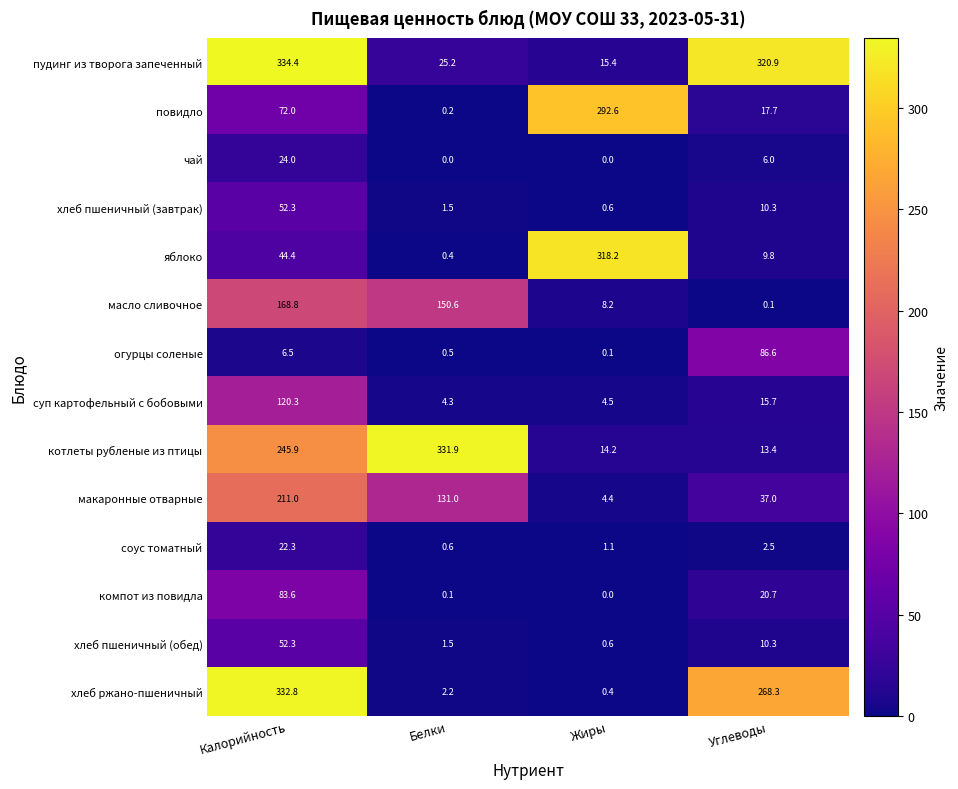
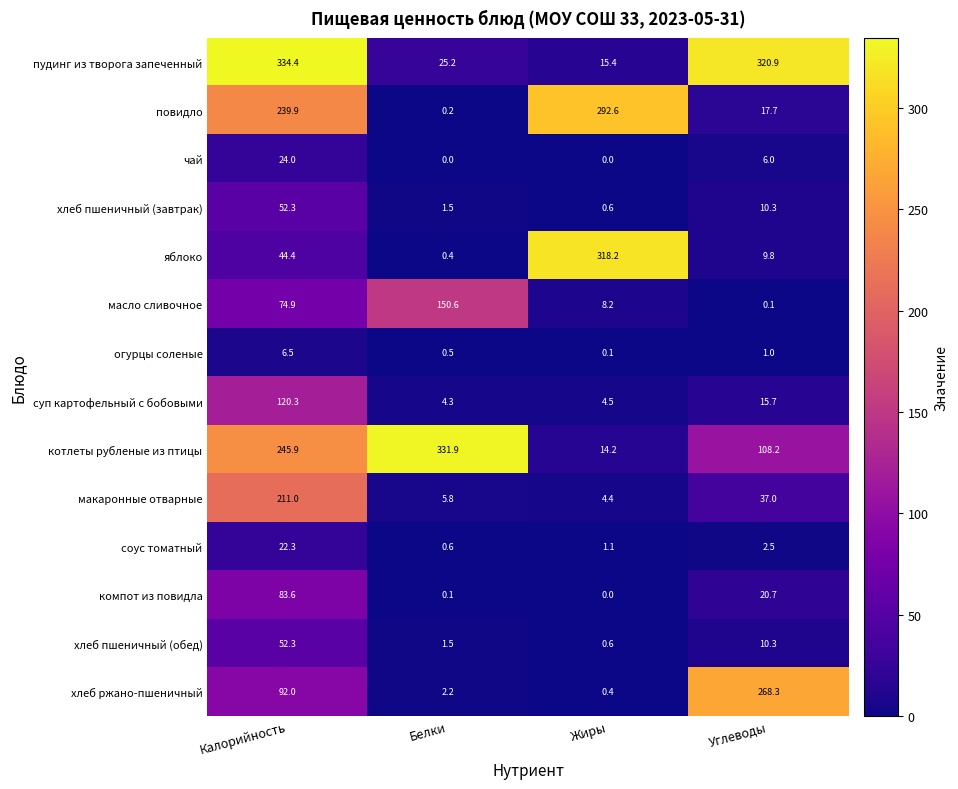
  {
    "пудинг из творога запеченный": {
      "Калорийность": 334.4,
      "Белки": 25.2,
      "Жиры": 15.4,
      "Углеводы": 320.9
    },
    "повидло": {
-     "Калорийность": 72.0,
+     "Калорийность": 239.9,
      "Белки": 0.2,
      "Жиры": 292.6,
      "Углеводы": 17.7
    },
    "чай": {
      "Калорийность": 24.0,
      "Белки": 0.0,
      "Жиры": 0.0,
      "Углеводы": 6.0
    },
    "хлеб пшеничный (завтрак)": {
      "Калорийность": 52.3,
      "Белки": 1.5,
      "Жиры": 0.6,
      "Углеводы": 10.3
    },
    "яблоко": {
      "Калорийность": 44.4,
      "Белки": 0.4,
      "Жиры": 318.2,
      "Углеводы": 9.8
    },
    "масло сливочное": {
-     "Калорийность": 168.8,
+     "Калорийность": 74.9,
      "Белки": 150.6,
      "Жиры": 8.2,
      "Углеводы": 0.1
    },
    "огурцы соленые": {
      "Калорийность": 6.5,
      "Белки": 0.5,
      "Жиры": 0.1,
-     "Углеводы": 86.6
+     "Углеводы": 1.0
    },
    "суп картофельный с бобовыми": {
      "Калорийность": 120.3,
      "Белки": 4.3,
      "Жиры": 4.5,
      "Углеводы": 15.7
    },
    "котлеты рубленые из птицы": {
      "Калорийность": 245.9,
      "Белки": 331.9,
      "Жиры": 14.2,
-     "Углеводы": 13.4
+     "Углеводы": 108.2
    },
    "макаронные отварные": {
      "Калорийность": 211.0,
-     "Белки": 131.0,
+     "Белки": 5.8,
      "Жиры": 4.4,
      "Углеводы": 37.0
    },
    "соус томатный": {
      "Калорийность": 22.3,
      "Белки": 0.6,
      "Жиры": 1.1,
      "Углеводы": 2.5
    },
    "компот из повидла": {
      "Калорийность": 83.6,
      "Белки": 0.1,
      "Жиры": 0.0,
      "Углеводы": 20.7
    },
    "хлеб пшеничный (обед)": {
      "Калорийность": 52.3,
      "Белки": 1.5,
      "Жиры": 0.6,
      "Углеводы": 10.3
    },
    "хлеб ржано-пшеничный": {
-     "Калорийность": 332.8,
+     "Калорийность": 92.0,
      "Белки": 2.2,
      "Жиры": 0.4,
      "Углеводы": 268.3
    }
  }
